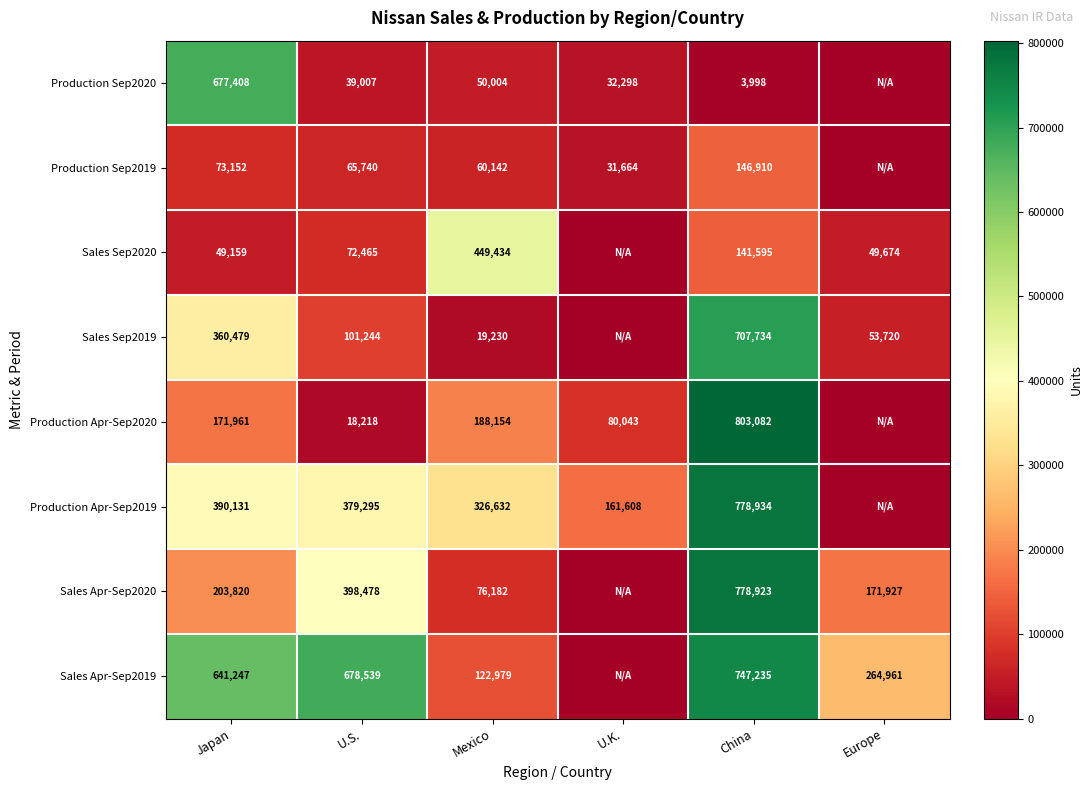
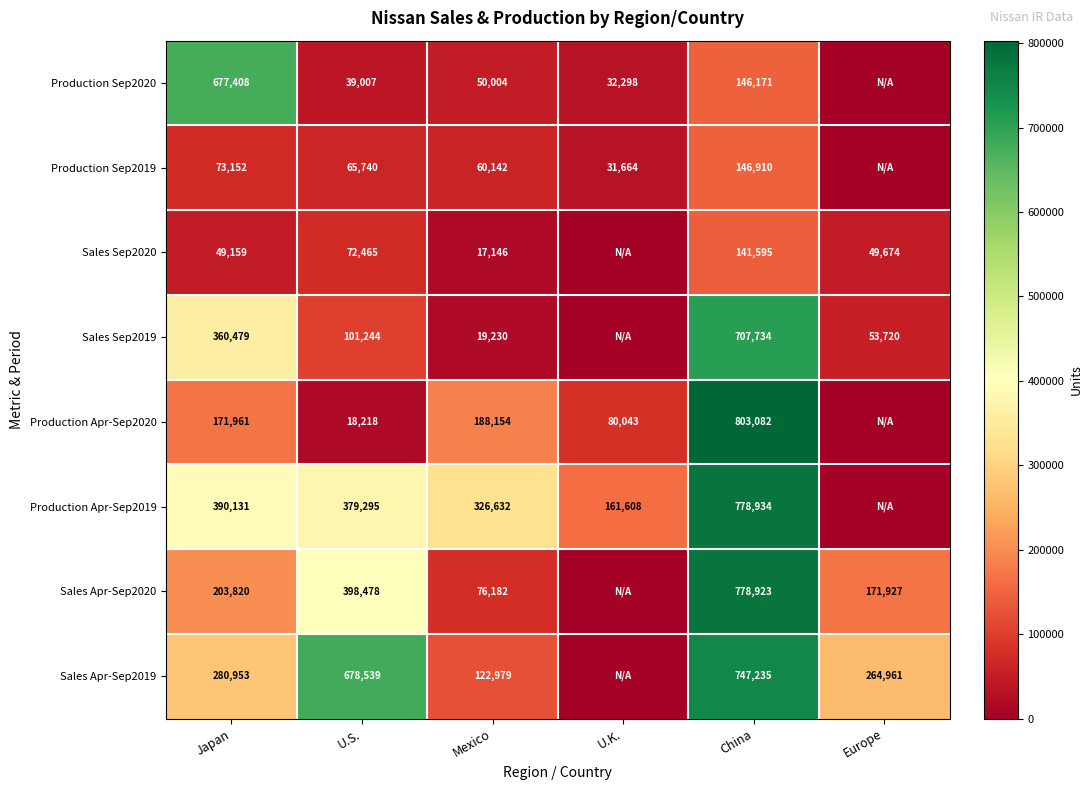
  {
    "Production Sep2020": {
      "Japan": "677,408",
      "U.S.": "39,007",
      "Mexico": "50,004",
      "U.K.": "32,298",
-     "China": "3,998"
+     "China": "146,171"
    },
    "Production Sep2019": {
      "Japan": "73,152",
      "U.S.": "65,740",
      "Mexico": "60,142",
      "U.K.": "31,664",
      "China": "146,910"
    },
    "Sales Sep2020": {
      "Japan": "49,159",
      "U.S.": "72,465",
-     "Mexico": "449,434",
+     "Mexico": "17,146",
      "China": "141,595",
      "Europe": "49,674"
    },
    "Sales Sep2019": {
      "Japan": "360,479",
      "U.S.": "101,244",
      "Mexico": "19,230",
      "China": "707,734",
      "Europe": "53,720"
    },
    "Production Apr-Sep2020": {
      "Japan": "171,961",
      "U.S.": "18,218",
      "Mexico": "188,154",
      "U.K.": "80,043",
      "China": "803,082"
    },
    "Production Apr-Sep2019": {
      "Japan": "390,131",
      "U.S.": "379,295",
      "Mexico": "326,632",
      "U.K.": "161,608",
      "China": "778,934"
    },
    "Sales Apr-Sep2020": {
      "Japan": "203,820",
      "U.S.": "398,478",
      "Mexico": "76,182",
      "China": "778,923",
      "Europe": "171,927"
    },
    "Sales Apr-Sep2019": {
-     "Japan": "641,247",
+     "Japan": "280,953",
      "U.S.": "678,539",
      "Mexico": "122,979",
      "China": "747,235",
      "Europe": "264,961"
    }
  }
